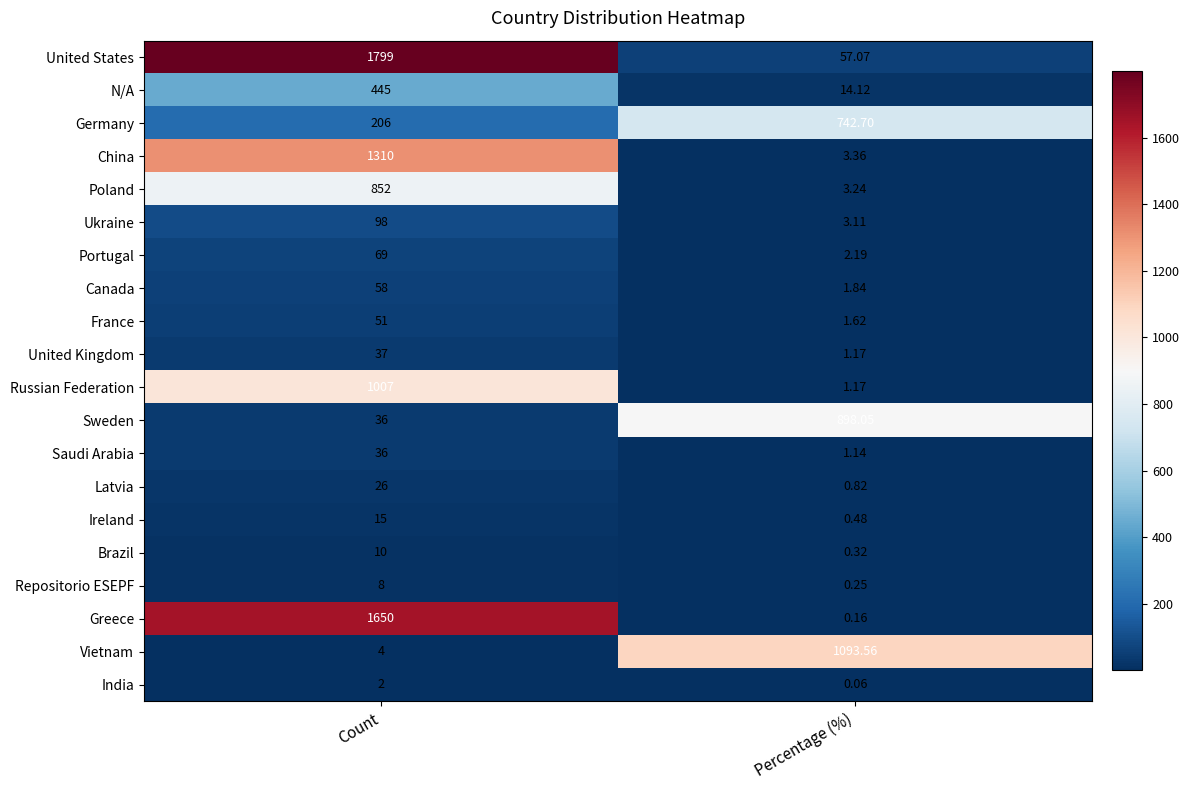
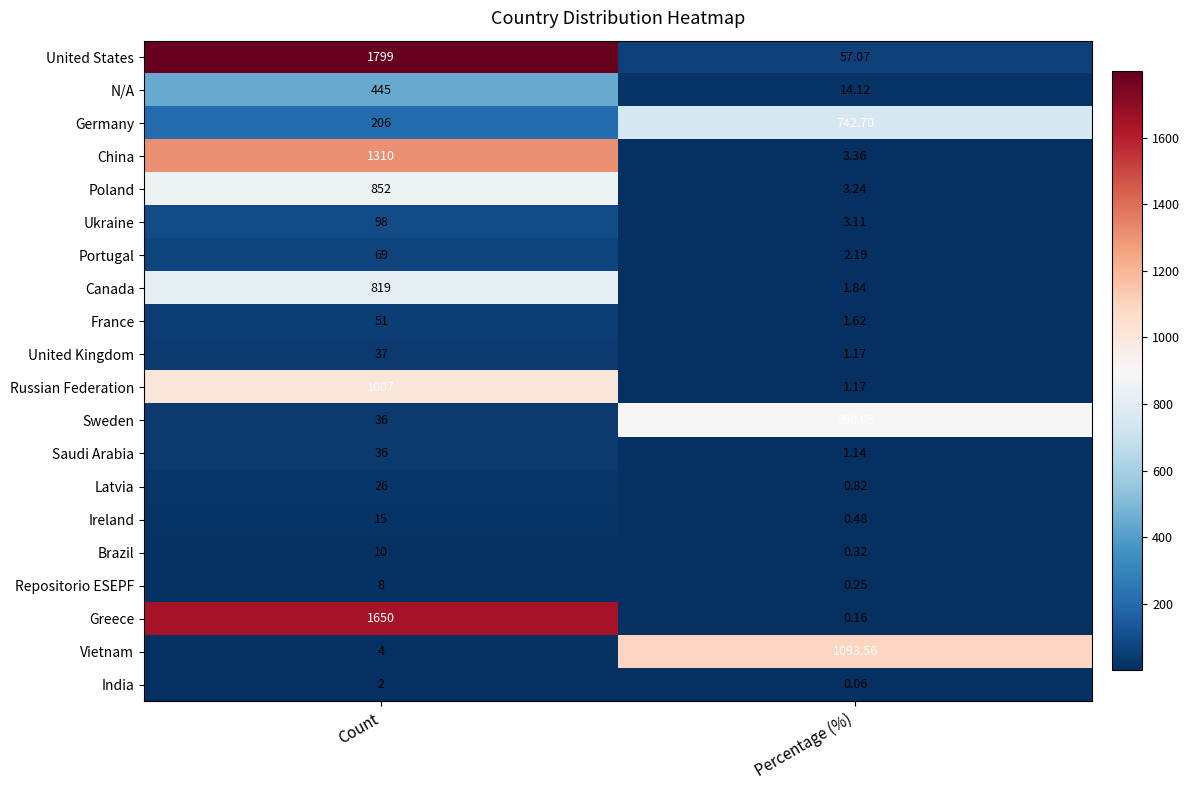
  {
    "United States": {
      "Count": 1799,
      "Percentage (%)": 57.07
    },
    "N/A": {
      "Count": 445,
      "Percentage (%)": 14.12
    },
    "Germany": {
      "Count": 206
    },
    "China": {
      "Count": 1310,
      "Percentage (%)": 3.36
    },
    "Poland": {
      "Count": 852,
      "Percentage (%)": 3.24
    },
    "Ukraine": {
      "Count": 98,
      "Percentage (%)": 3.11
    },
    "Portugal": {
      "Count": 69,
      "Percentage (%)": 2.19
    },
    "Canada": {
-     "Count": 58,
+     "Count": 819,
      "Percentage (%)": 1.84
    },
    "France": {
      "Count": 51,
      "Percentage (%)": 1.62
    },
    "United Kingdom": {
      "Count": 37,
      "Percentage (%)": 1.17
    },
    "Russian Federation": {
      "Percentage (%)": 1.17
    },
    "Sweden": {
      "Count": 36
    },
    "Saudi Arabia": {
      "Count": 36,
      "Percentage (%)": 1.14
    },
    "Latvia": {
      "Count": 26,
      "Percentage (%)": 0.82
    },
    "Ireland": {
      "Count": 15,
      "Percentage (%)": 0.48
    },
    "Brazil": {
      "Count": 10,
      "Percentage (%)": 0.32
    },
    "Repositorio ESEPF": {
      "Count": 8,
      "Percentage (%)": 0.25
    },
    "Greece": {
      "Count": 1650,
      "Percentage (%)": 0.16
    },
    "Vietnam": {
      "Count": 4,
      "Percentage (%)": 1093.56
    },
    "India": {
      "Count": 2,
      "Percentage (%)": 0.06
    }
  }
